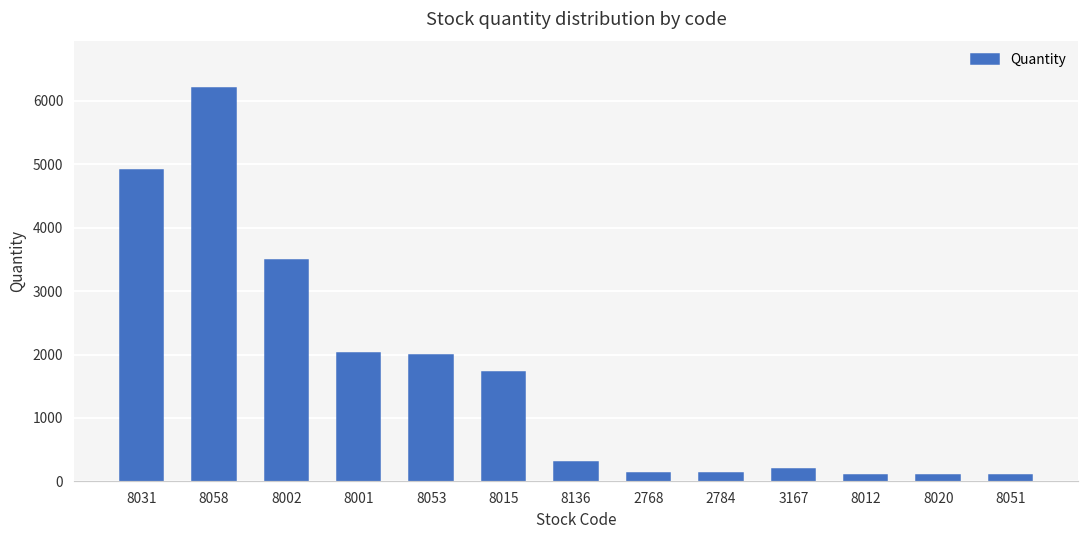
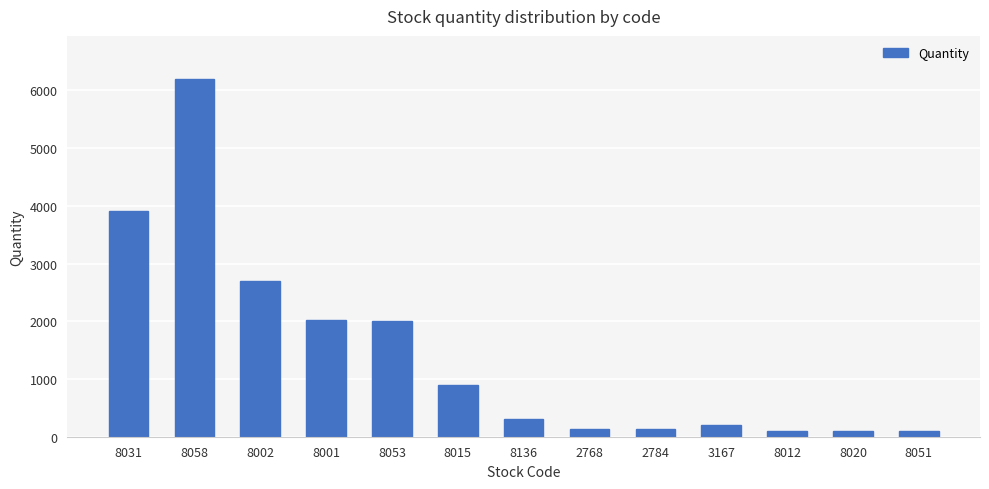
  {
-   "8031": 4900,
+   "8031": 3900,
    "8058": 6200,
-   "8002": 3500,
+   "8002": 2700,
    "8001": 2000,
    "8053": 2000,
-   "8015": 1700,
+   "8015": 900,
    "8136": 300,
    "2768": 100,
    "2784": 100,
    "3167": 200,
    "8012": 100,
    "8020": 100,
    "8051": 100
  }
